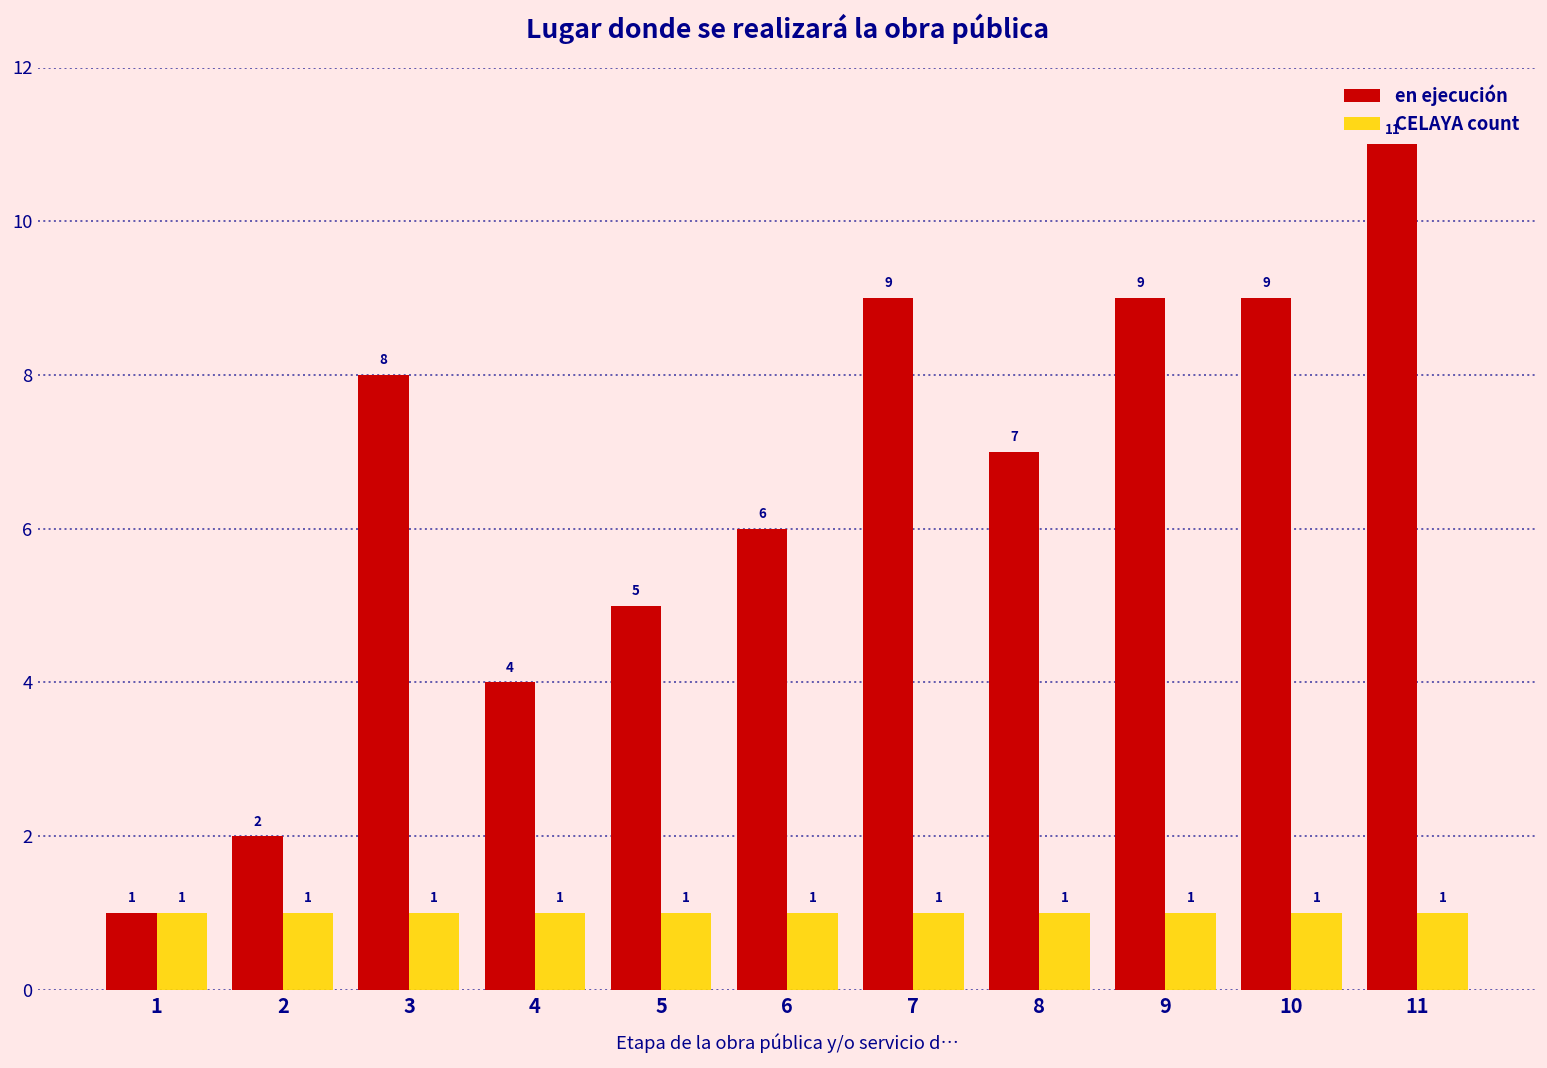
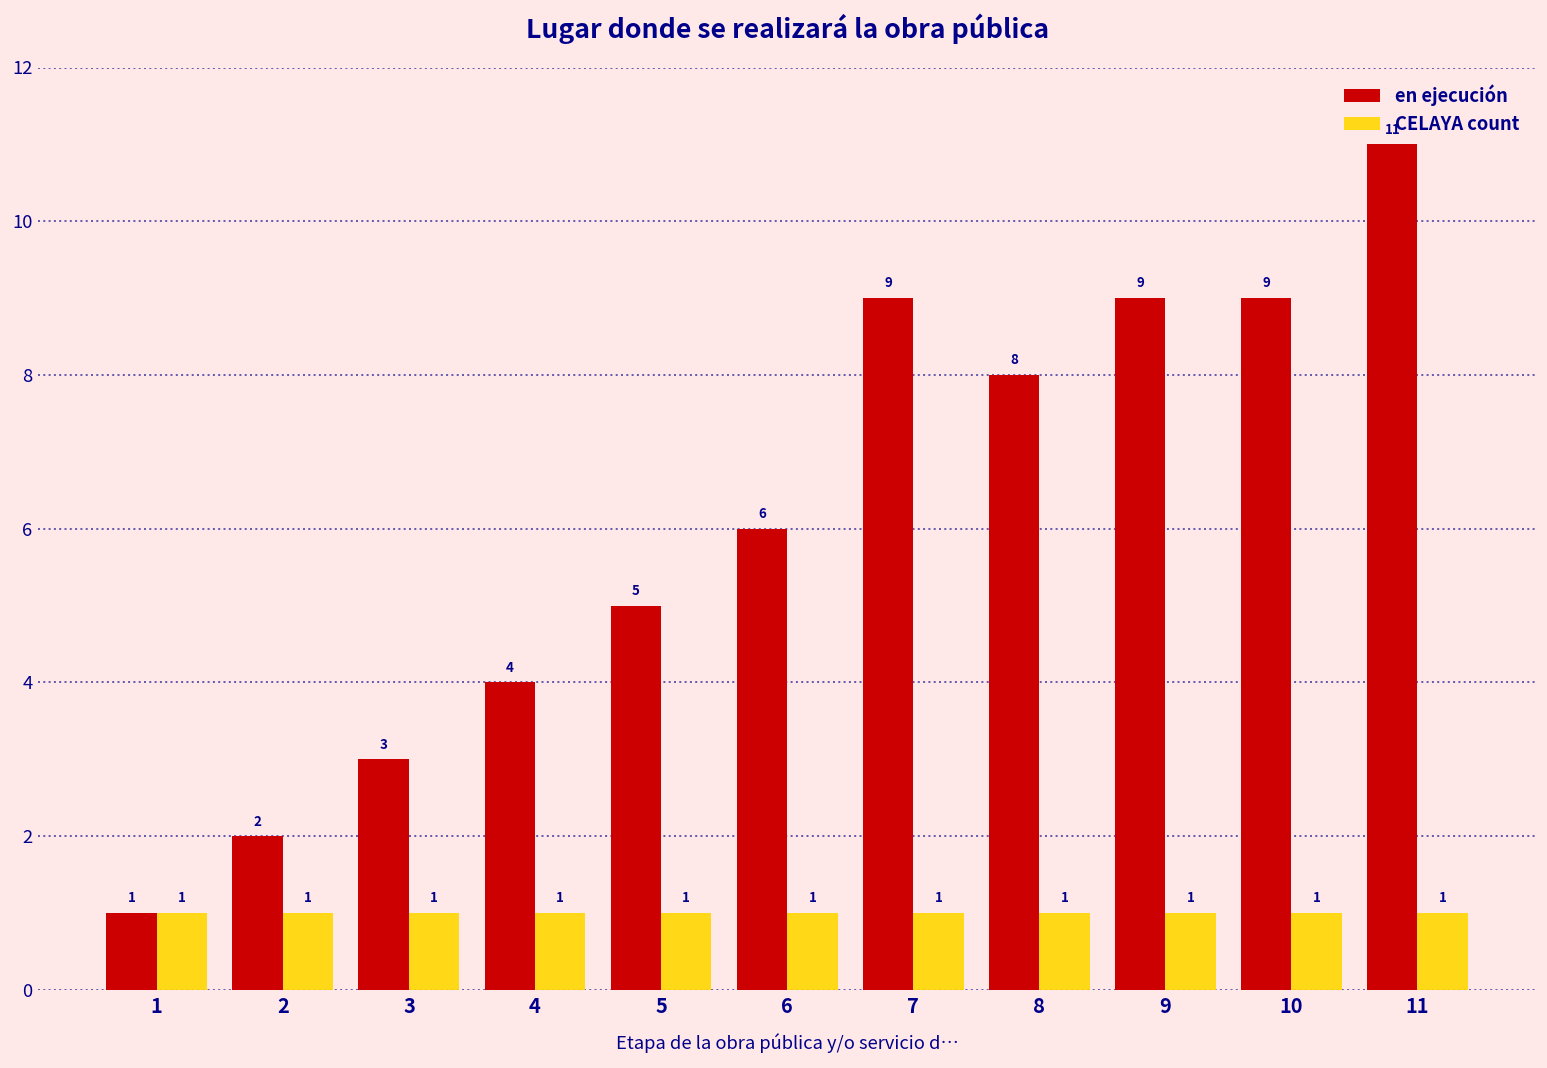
  {
    "en ejecución": {
      "1": 1,
      "2": 2,
-     "3": 8,
+     "3": 3,
      "4": 4,
      "5": 5,
      "6": 6,
      "7": 9,
-     "8": 7,
+     "8": 8,
      "9": 9,
      "10": 9,
      "11": 11
    },
    "CELAYA count": {
      "1": 1,
      "2": 1,
      "3": 1,
      "4": 1,
      "5": 1,
      "6": 1,
      "7": 1,
      "8": 1,
      "9": 1,
      "10": 1,
      "11": 1
    }
  }
